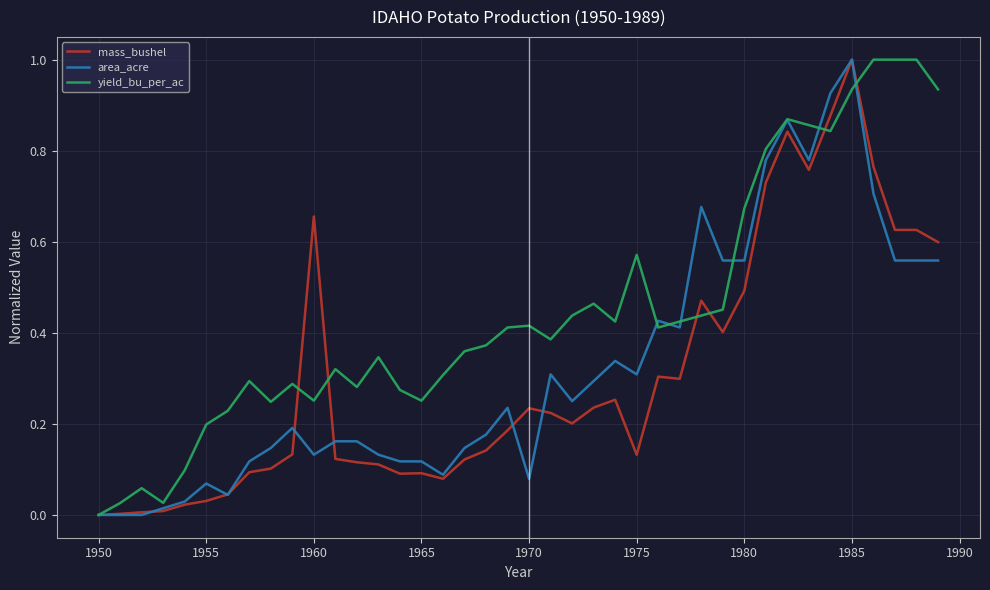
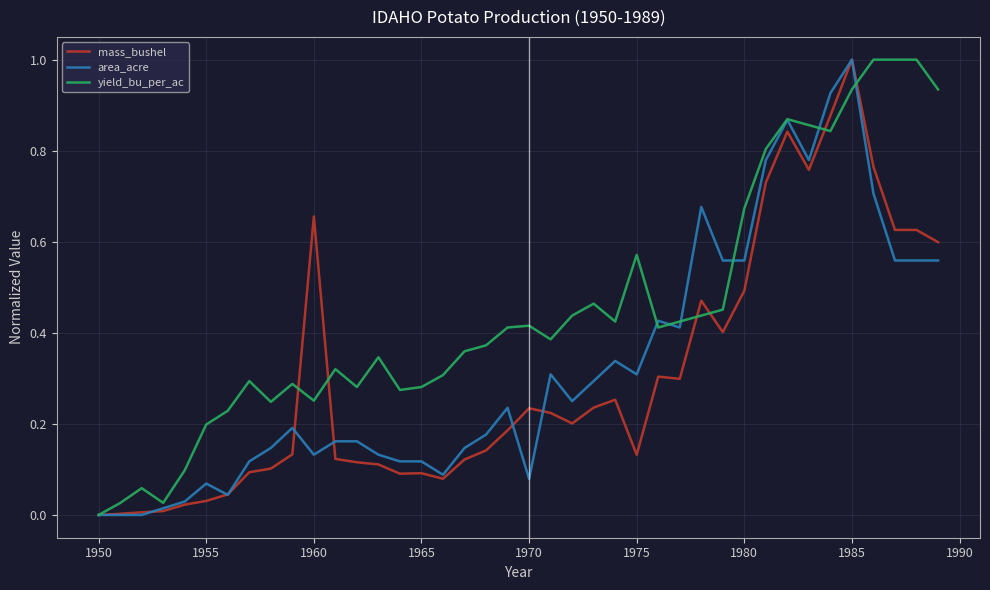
  {
    "mass_bushel": {
      "1955": 0.03,
      "1960": 0.66,
      "1965": 0.09,
      "1970": 0.23,
      "1975": 0.13,
      "1980": 0.49
    },
    "area_acre": {
      "1955": 0.07,
      "1960": 0.13,
      "1965": 0.12,
      "1970": 0.08,
      "1975": 0.31,
      "1980": 0.56
    },
    "yield_bu_per_ac": {
      "1955": 0.20,
      "1960": 0.25,
-     "1965": 0.25,
+     "1965": 0.28,
      "1970": 0.42,
      "1975": 0.57,
      "1980": 0.67,
      "1985": 0.93
    }
  }
